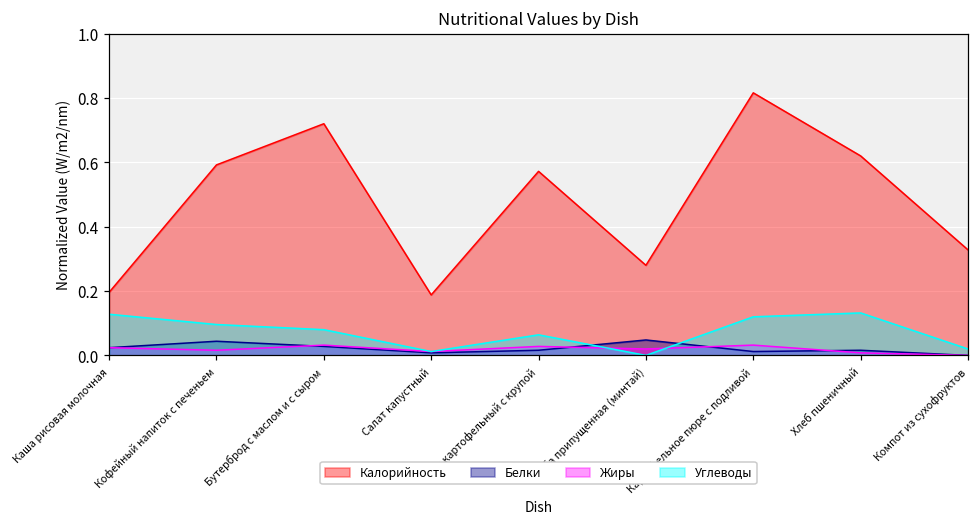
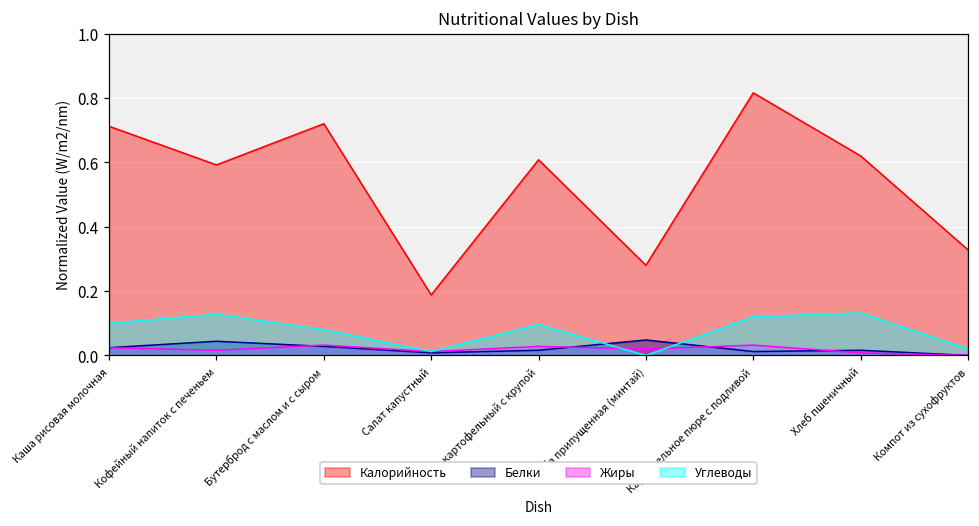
  {
    "Калорийность": {
-     "Каша рисовая молочная": 0.20,
+     "Каша рисовая молочная": 0.71,
      "Кофейный напиток с печеньем": 0.59,
      "Бутерброд с маслом и с сыром": 0.72,
      "Салат капустный": 0.19,
-     "Суп картофельный с крупой": 0.57,
+     "Суп картофельный с крупой": 0.61,
      "Рыба припущенная (минтай)": 0.28,
      "Картофельное пюре с подливой": 0.82,
      "Хлеб пшеничный": 0.62,
      "Компот из сухофруктов": 0.33
    },
    "Белки": {
      "Кофейный напиток с печеньем": 0.04,
      "Суп картофельный с крупой": 0.02,
      "Рыба припущенная (минтай)": 0.05,
      "Картофельное пюре с подливой": 0.01
    },
    "Жиры": {
      "Кофейный напиток с печеньем": 0.02,
      "Суп картофельный с крупой": 0.03,
      "Рыба припущенная (минтай)": 0.02,
      "Картофельное пюре с подливой": 0.03
    },
    "Углеводы": {
-     "Каша рисовая молочная": 0.13,
-     "Кофейный напиток с печеньем": 0.10,
+     "Каша рисовая молочная": 0.10,
+     "Кофейный напиток с печеньем": 0.13,
      "Бутерброд с маслом и с сыром": 0.08,
-     "Суп картофельный с крупой": 0.06,
+     "Суп картофельный с крупой": 0.10,
      "Рыба припущенная (минтай)": 0.00,
      "Картофельное пюре с подливой": 0.12,
      "Хлеб пшеничный": 0.13,
      "Компот из сухофруктов": 0.02
    }
  }
